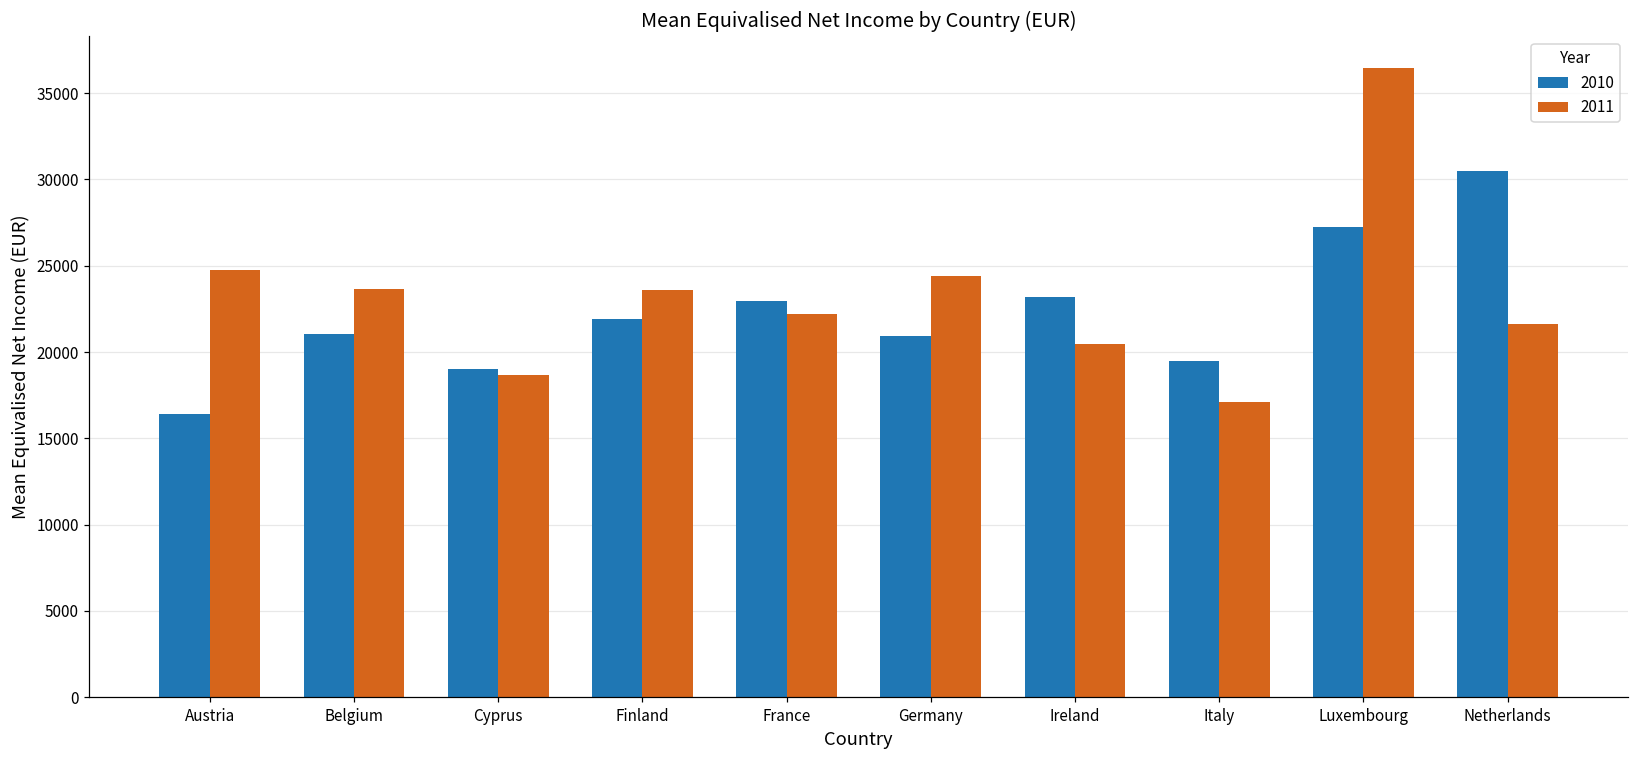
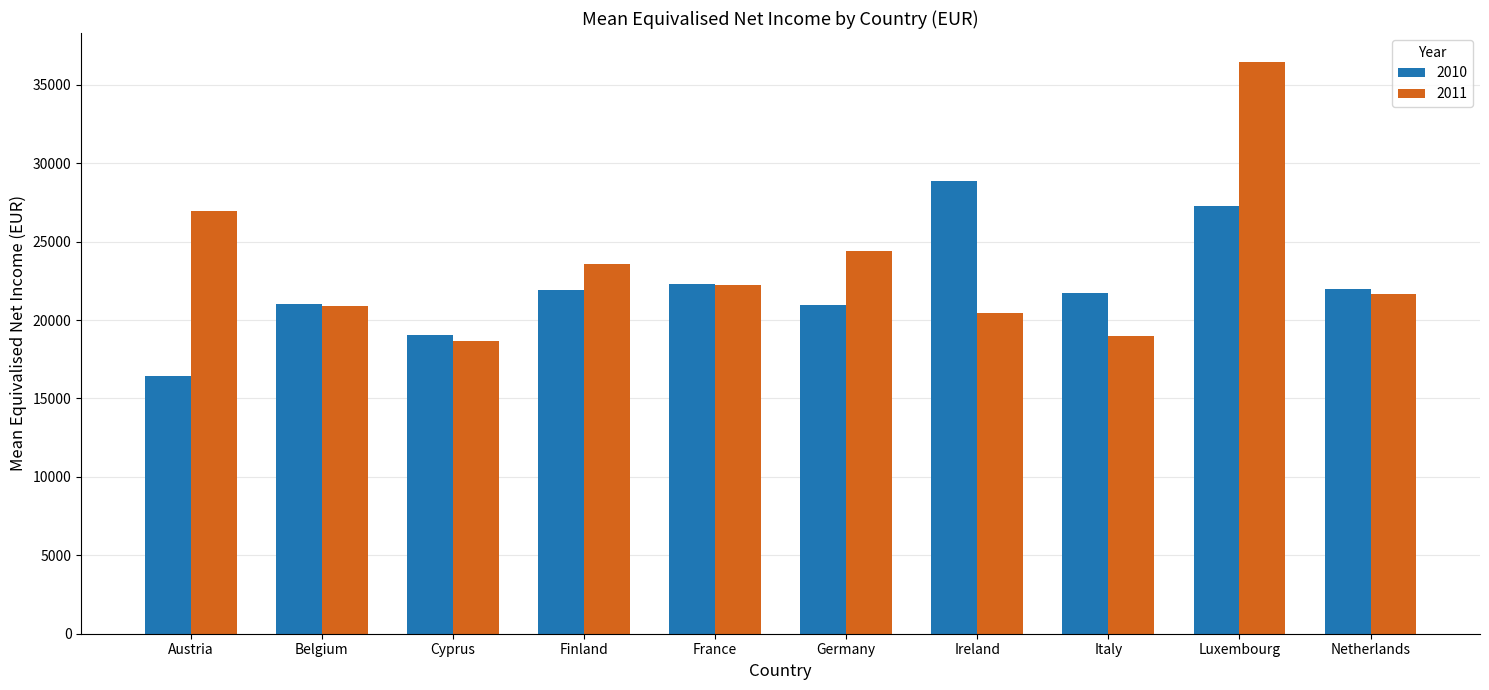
  {
    "2010": {
      "Austria": 16400,
      "Belgium": 21000,
      "Cyprus": 19000,
      "Finland": 21900,
-     "France": 23000,
+     "France": 22300,
      "Germany": 21000,
-     "Ireland": 23200,
-     "Italy": 19500,
+     "Ireland": 28800,
+     "Italy": 21700,
      "Luxembourg": 27300,
-     "Netherlands": 30500
+     "Netherlands": 22000
    },
    "2011": {
-     "Austria": 24700,
-     "Belgium": 23600,
+     "Austria": 26900,
+     "Belgium": 20900,
      "Cyprus": 18700,
      "Finland": 23600,
      "France": 22200,
      "Germany": 24400,
      "Ireland": 20500,
-     "Italy": 17100,
+     "Italy": 19000,
      "Luxembourg": 36500,
      "Netherlands": 21600
    }
  }
